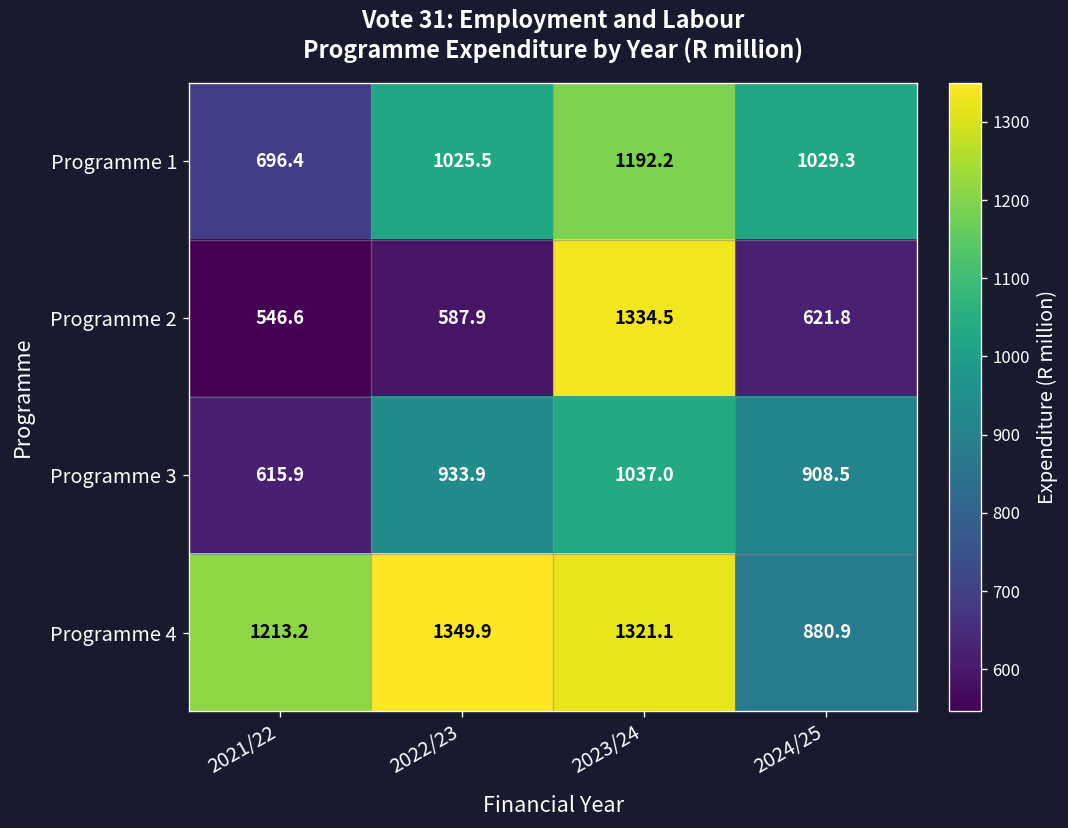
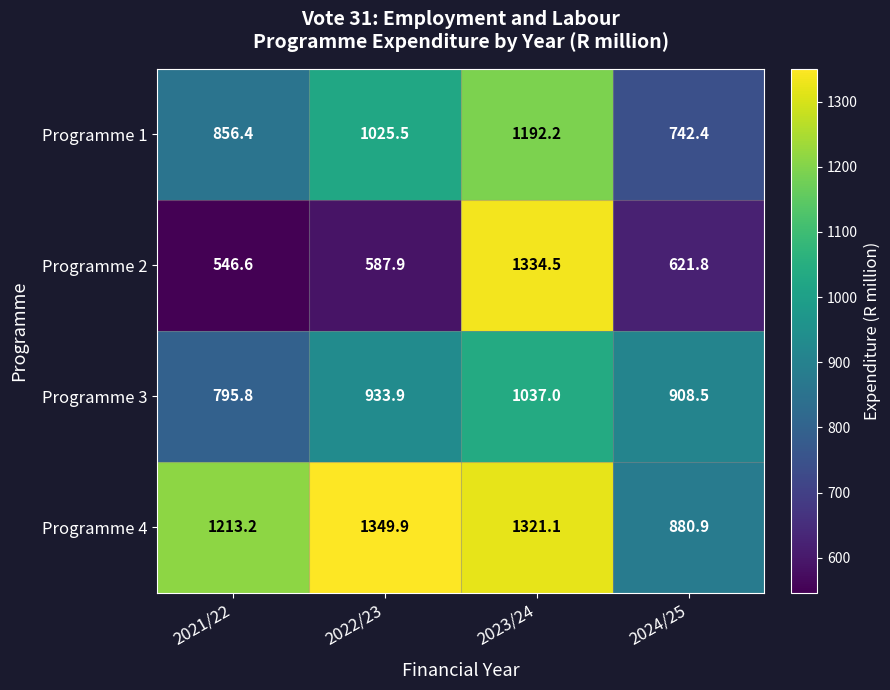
  {
    "Programme 1": {
-     "2021/22": 696.4,
+     "2021/22": 856.4,
      "2022/23": 1025.5,
      "2023/24": 1192.2,
-     "2024/25": 1029.3
+     "2024/25": 742.4
    },
    "Programme 2": {
      "2021/22": 546.6,
      "2022/23": 587.9,
      "2023/24": 1334.5,
      "2024/25": 621.8
    },
    "Programme 3": {
-     "2021/22": 615.9,
+     "2021/22": 795.8,
      "2022/23": 933.9,
      "2023/24": 1037.0,
      "2024/25": 908.5
    },
    "Programme 4": {
      "2021/22": 1213.2,
      "2022/23": 1349.9,
      "2023/24": 1321.1,
      "2024/25": 880.9
    }
  }
